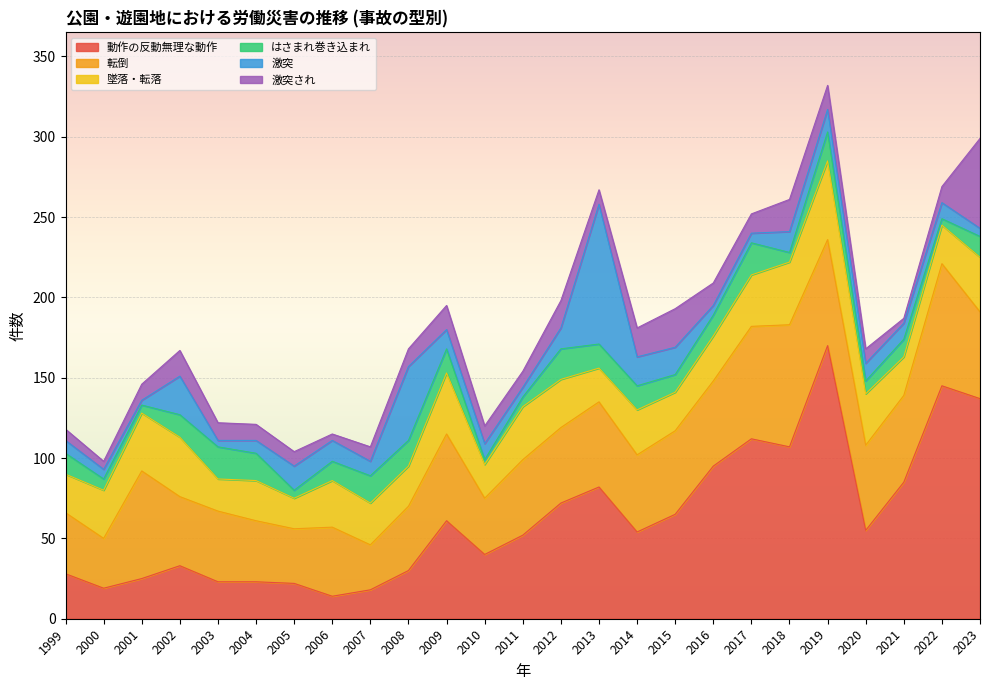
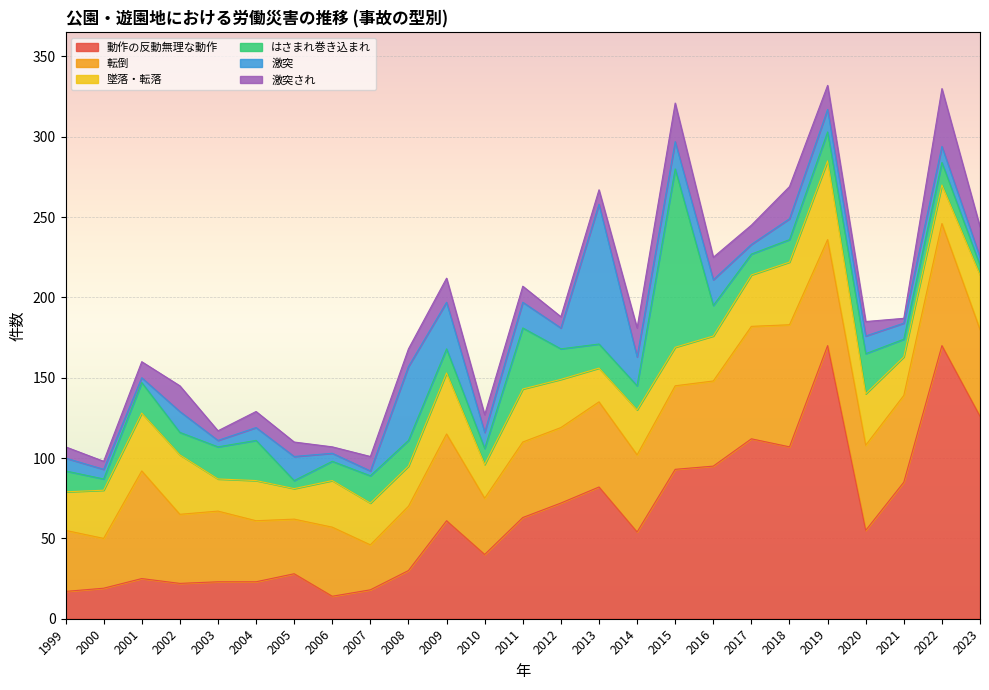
  {
    "動作の反動無理な動作": {
-     "1999": 28,
+     "1999": 17,
      "2000": 19,
      "2001": 25,
-     "2002": 33,
+     "2002": 22,
      "2003": 23,
      "2004": 23,
-     "2005": 22,
+     "2005": 28,
      "2006": 14,
      "2007": 18,
      "2008": 30,
      "2009": 61,
      "2010": 40,
-     "2011": 52,
+     "2011": 63,
      "2012": 72,
      "2013": 82,
      "2014": 54,
-     "2015": 65,
+     "2015": 93,
      "2016": 95,
      "2017": 112,
      "2018": 107,
      "2019": 170,
      "2020": 55,
      "2021": 85,
-     "2022": 145,
-     "2023": 137
+     "2022": 170,
+     "2023": 126
    },
    "はさまれ巻き込まれ": {
      "1999": 13,
      "2000": 7,
-     "2001": 5,
+     "2001": 19,
      "2002": 14,
      "2003": 20,
-     "2004": 17,
+     "2004": 25,
      "2005": 5,
      "2006": 12,
      "2007": 17,
      "2008": 16,
      "2009": 15,
-     "2010": 3,
-     "2011": 6,
+     "2010": 10,
+     "2011": 38,
      "2012": 19,
      "2013": 15,
      "2014": 15,
-     "2015": 11,
-     "2016": 13,
-     "2017": 20,
-     "2018": 6,
+     "2015": 111,
+     "2016": 19,
+     "2017": 13,
+     "2018": 14,
      "2019": 18,
-     "2020": 8,
+     "2020": 25,
      "2021": 11,
-     "2022": 4,
-     "2023": 13
+     "2022": 14,
+     "2023": 6
    },
    "激突": {
      "1999": 8,
      "2000": 6,
      "2001": 3,
-     "2002": 24,
+     "2002": 13,
      "2003": 4,
      "2004": 8,
      "2005": 15,
-     "2006": 13,
-     "2007": 9,
+     "2006": 5,
+     "2007": 3,
      "2008": 46,
-     "2009": 12,
+     "2009": 29,
      "2010": 10,
-     "2011": 6,
+     "2011": 16,
      "2012": 13,
      "2013": 87,
      "2014": 18,
      "2015": 17,
-     "2016": 6,
+     "2016": 16,
      "2017": 6,
      "2018": 13,
      "2019": 14,
      "2020": 11,
      "2021": 10,
      "2022": 10,
      "2023": 5
    },
    "激突され": {
      "1999": 7,
      "2000": 5,
      "2001": 10,
      "2002": 16,
-     "2003": 11,
+     "2003": 6,
      "2004": 10,
      "2005": 9,
      "2006": 4,
      "2007": 9,
      "2008": 11,
      "2009": 15,
      "2010": 11,
      "2011": 10,
-     "2012": 17,
+     "2012": 7,
      "2013": 9,
      "2014": 18,
      "2015": 24,
      "2016": 14,
      "2017": 12,
      "2018": 20,
      "2019": 15,
      "2020": 9,
      "2021": 3,
-     "2022": 10,
-     "2023": 56
+     "2022": 36,
+     "2023": 19
    }
  }
